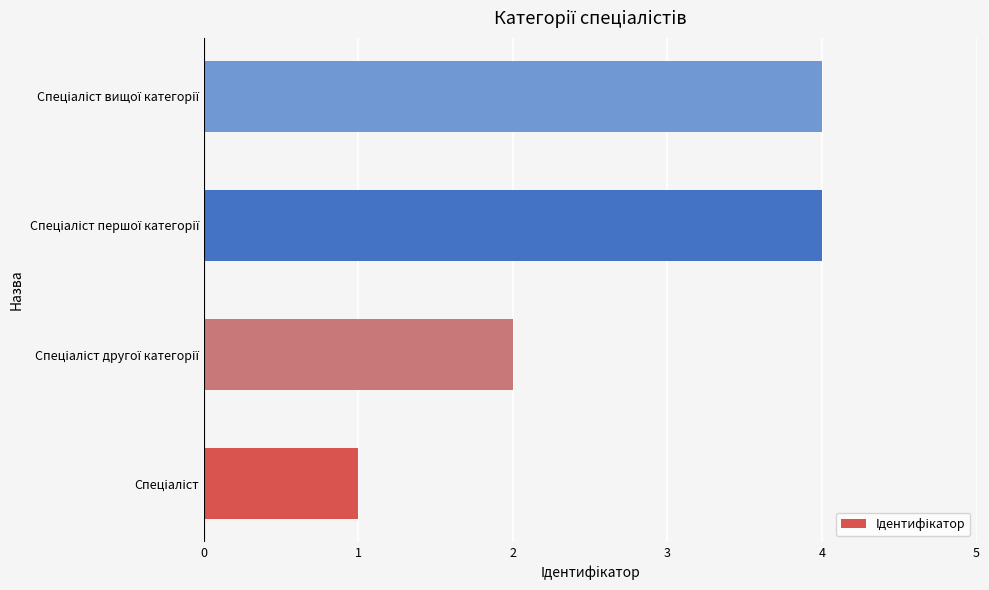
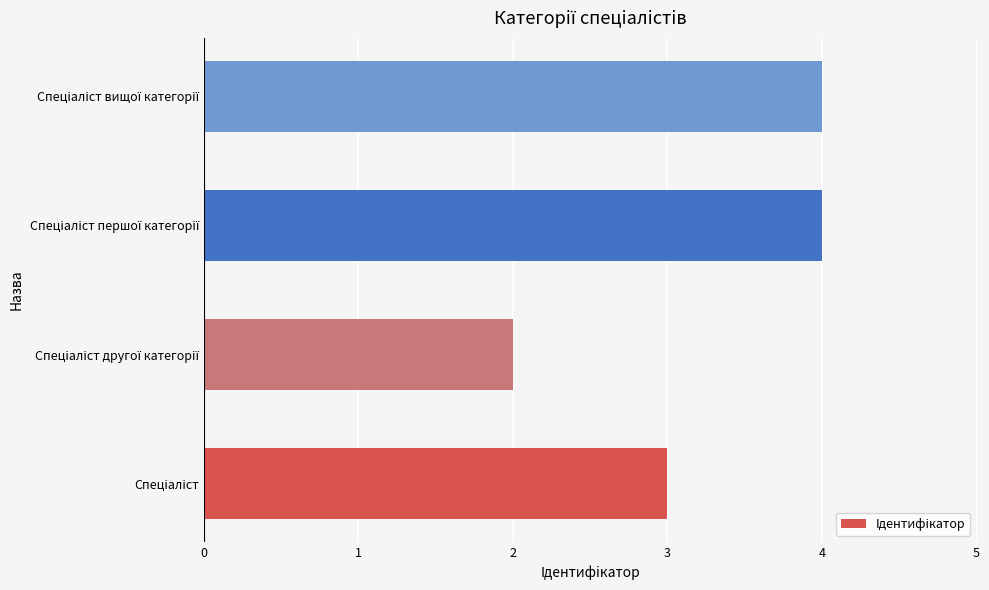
  {
    "Спеціаліст вищої категорії": 4,
    "Спеціаліст першої категорії": 4,
    "Спеціаліст другої категорії": 2,
-   "Спеціаліст": 1
+   "Спеціаліст": 3
  }
